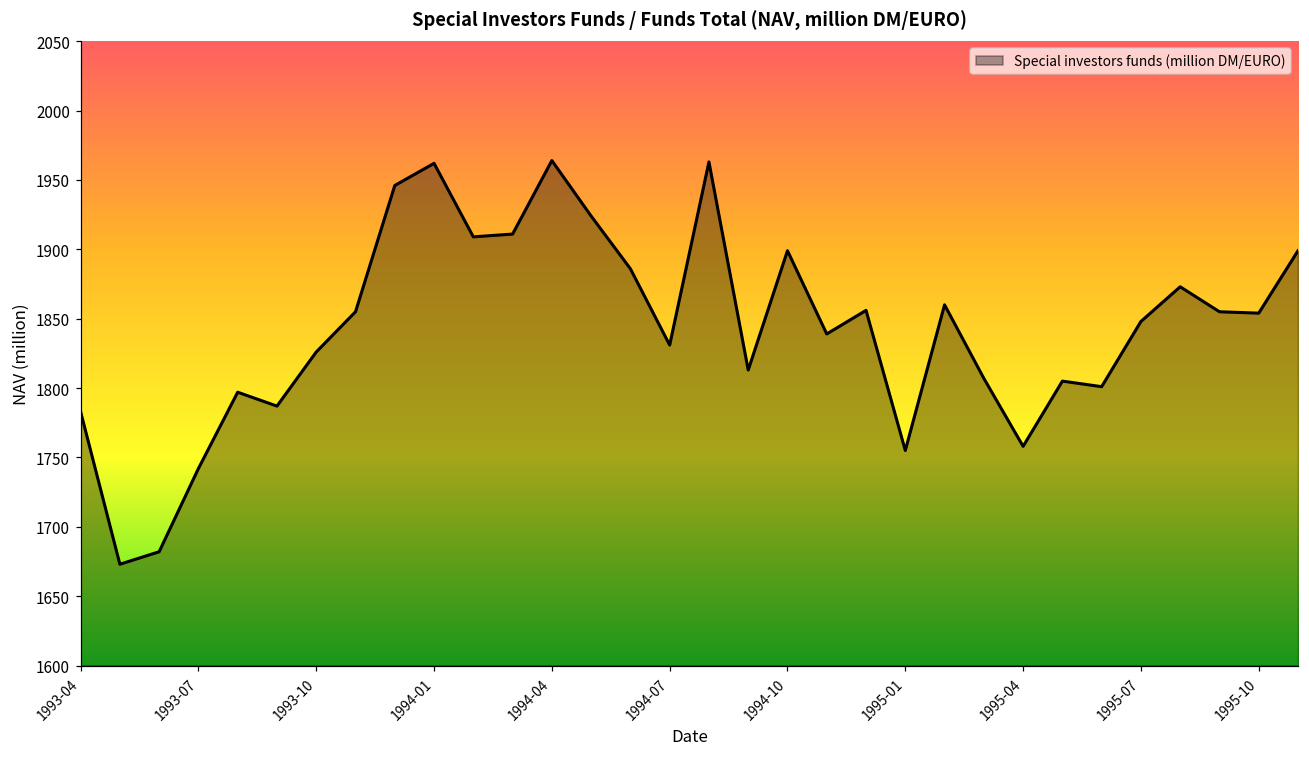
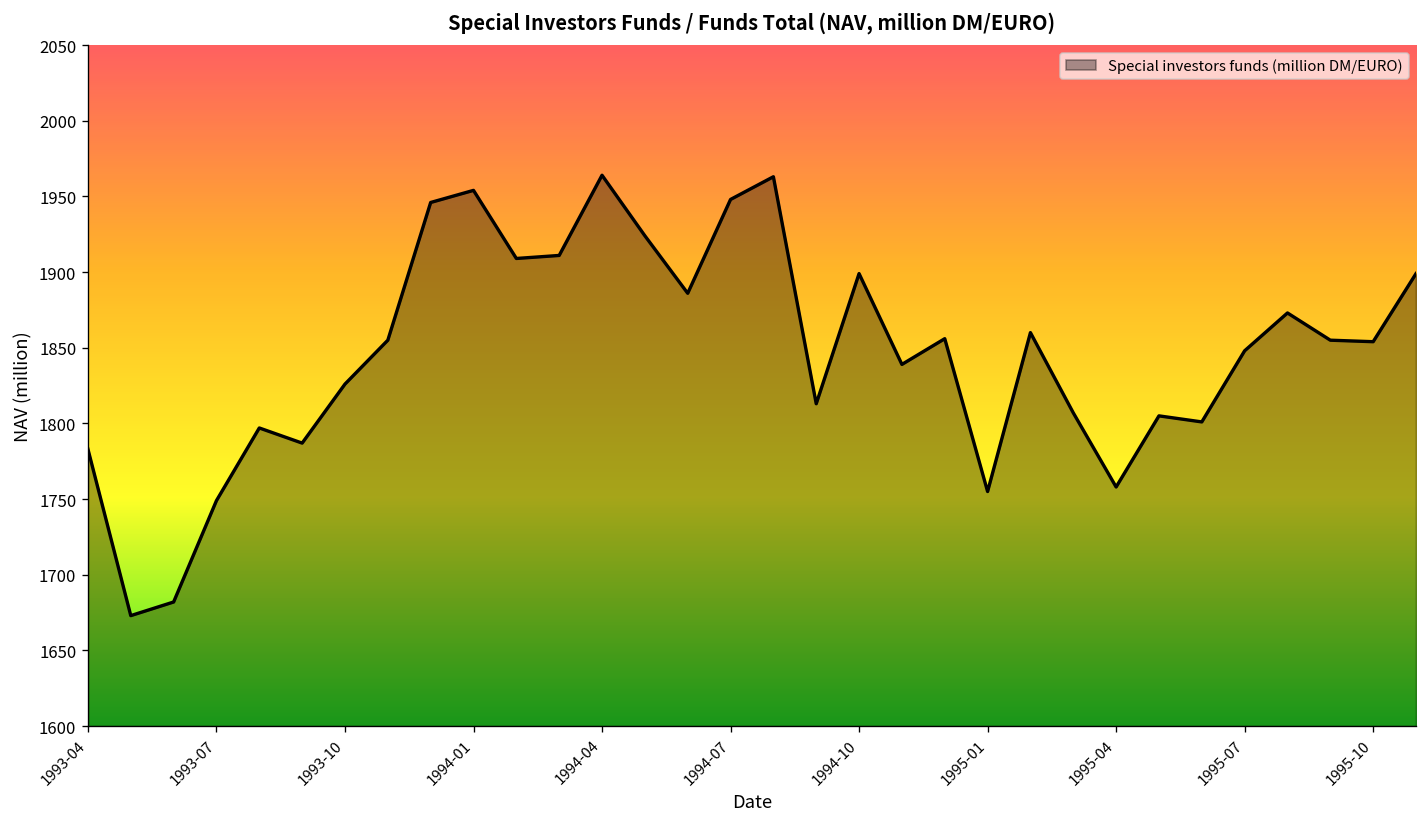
  {
    "1993-04": 1783,
-   "1993-07": 1742,
+   "1993-07": 1749,
    "1993-10": 1826,
-   "1994-01": 1962,
+   "1994-01": 1954,
    "1994-04": 1964,
-   "1994-07": 1831,
+   "1994-07": 1948,
    "1994-10": 1899,
    "1995-01": 1755,
    "1995-04": 1758,
    "1995-07": 1848,
    "1995-10": 1854
  }
